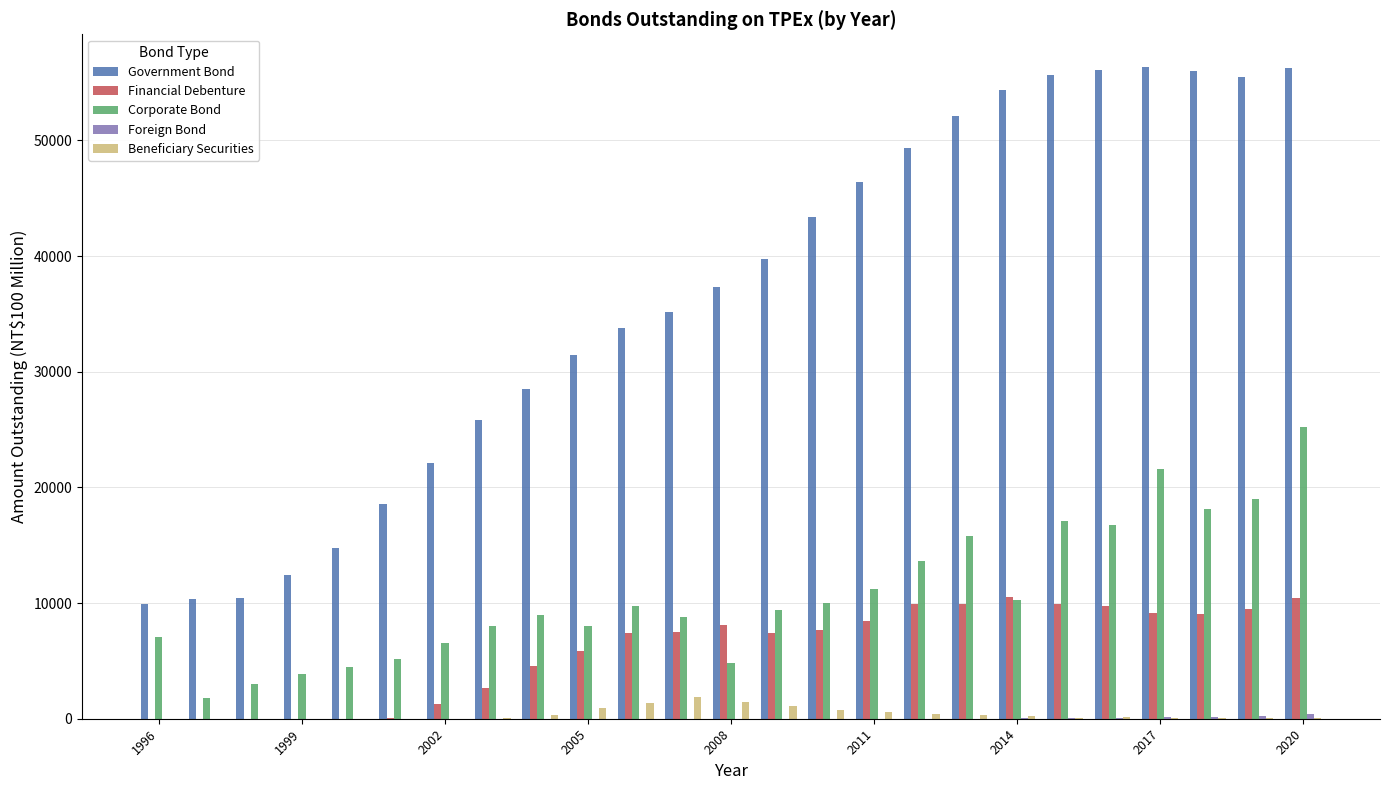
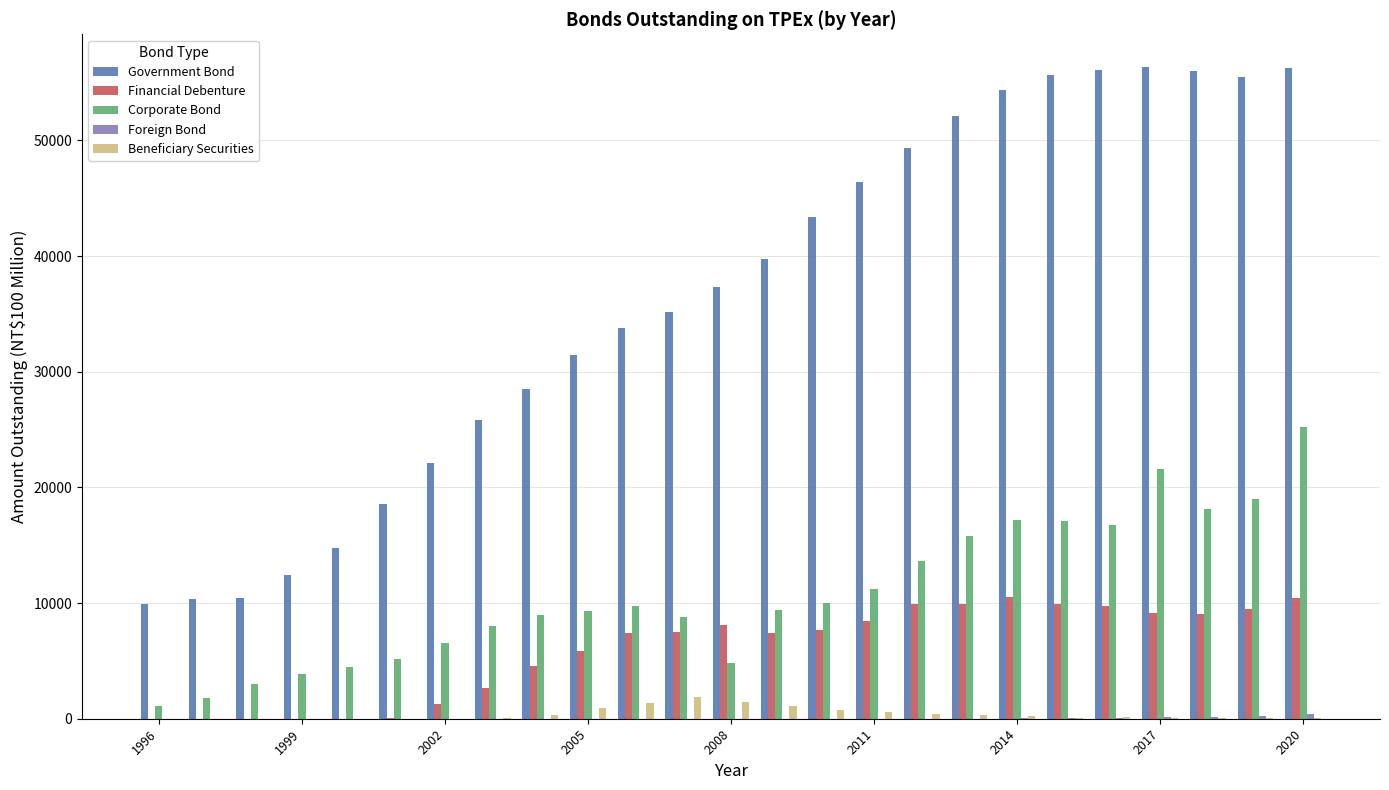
  {
    "Corporate Bond": {
-     "1996": 7100,
+     "1996": 1100,
      "1999": 3900,
      "2002": 6500,
-     "2005": 8000,
+     "2005": 9400,
      "2008": 4800,
      "2011": 11200,
-     "2014": 10300,
+     "2014": 17200,
      "2017": 21600,
      "2020": 25200
    }
  }
